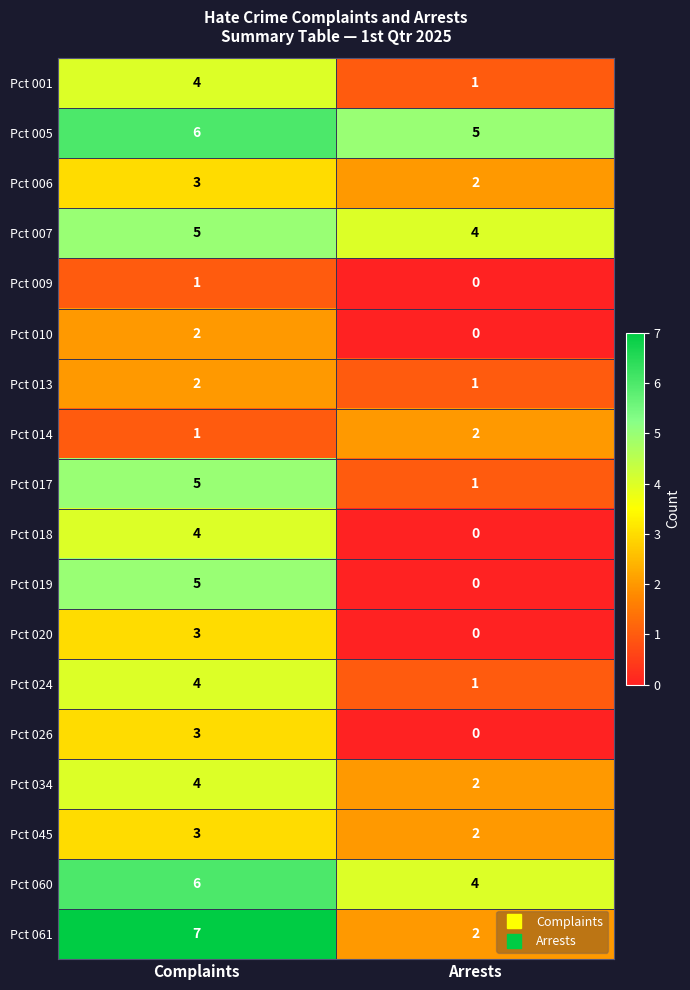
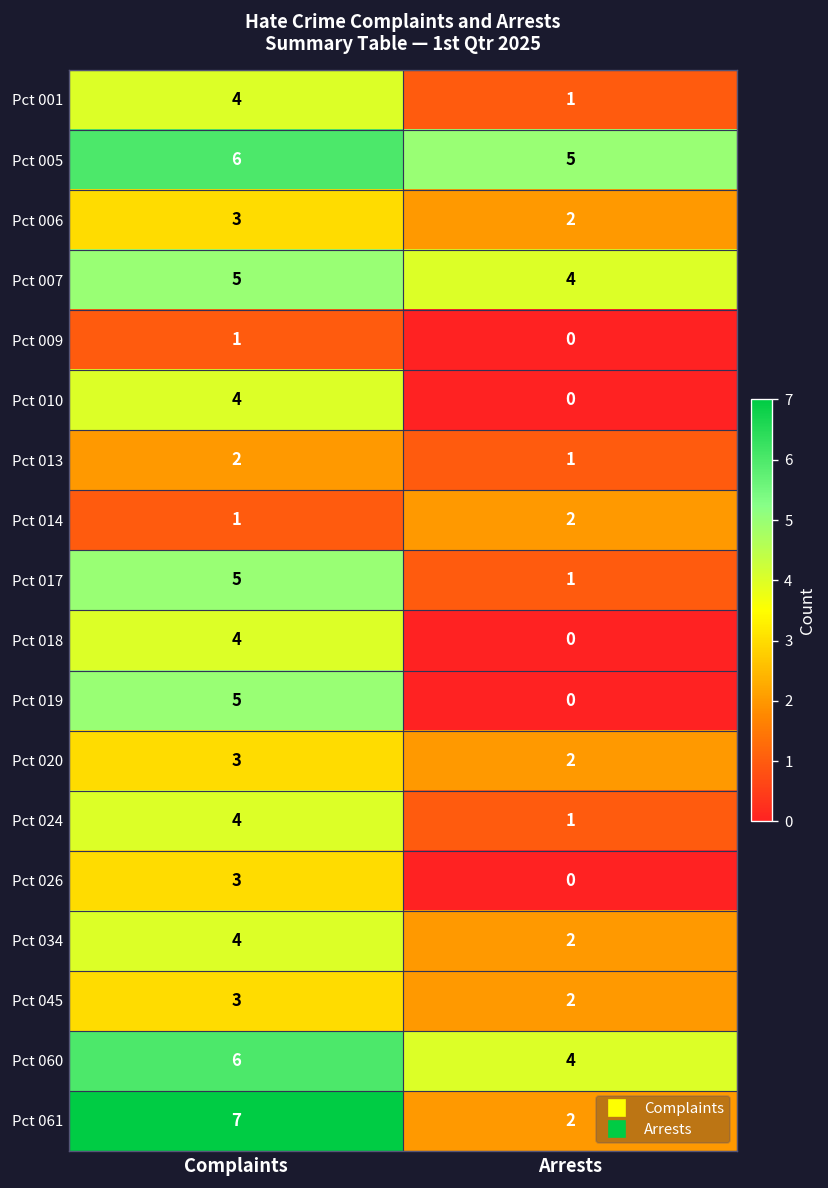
  {
    "Pct 001": {
      "Complaints": 4,
      "Arrests": 1
    },
    "Pct 005": {
      "Complaints": 6,
      "Arrests": 5
    },
    "Pct 006": {
      "Complaints": 3,
      "Arrests": 2
    },
    "Pct 007": {
      "Complaints": 5,
      "Arrests": 4
    },
    "Pct 009": {
      "Complaints": 1,
      "Arrests": 0
    },
    "Pct 010": {
-     "Complaints": 2,
+     "Complaints": 4,
      "Arrests": 0
    },
    "Pct 013": {
      "Complaints": 2,
      "Arrests": 1
    },
    "Pct 014": {
      "Complaints": 1,
      "Arrests": 2
    },
    "Pct 017": {
      "Complaints": 5,
      "Arrests": 1
    },
    "Pct 018": {
      "Complaints": 4,
      "Arrests": 0
    },
    "Pct 019": {
      "Complaints": 5,
      "Arrests": 0
    },
    "Pct 020": {
      "Complaints": 3,
-     "Arrests": 0
+     "Arrests": 2
    },
    "Pct 024": {
      "Complaints": 4,
      "Arrests": 1
    },
    "Pct 026": {
      "Complaints": 3,
      "Arrests": 0
    },
    "Pct 034": {
      "Complaints": 4,
      "Arrests": 2
    },
    "Pct 045": {
      "Complaints": 3,
      "Arrests": 2
    },
    "Pct 060": {
      "Complaints": 6,
      "Arrests": 4
    },
    "Pct 061": {
      "Complaints": 7,
      "Arrests": 2
    }
  }
